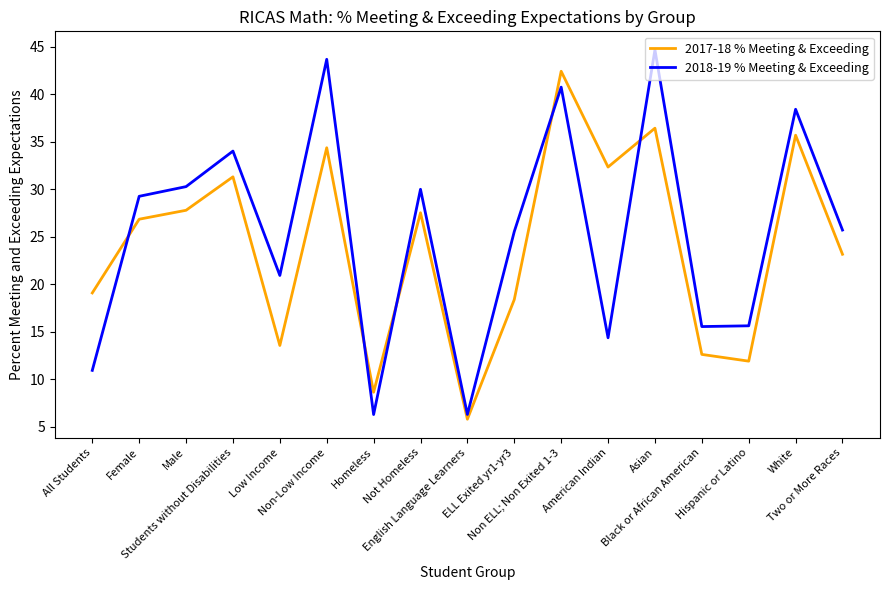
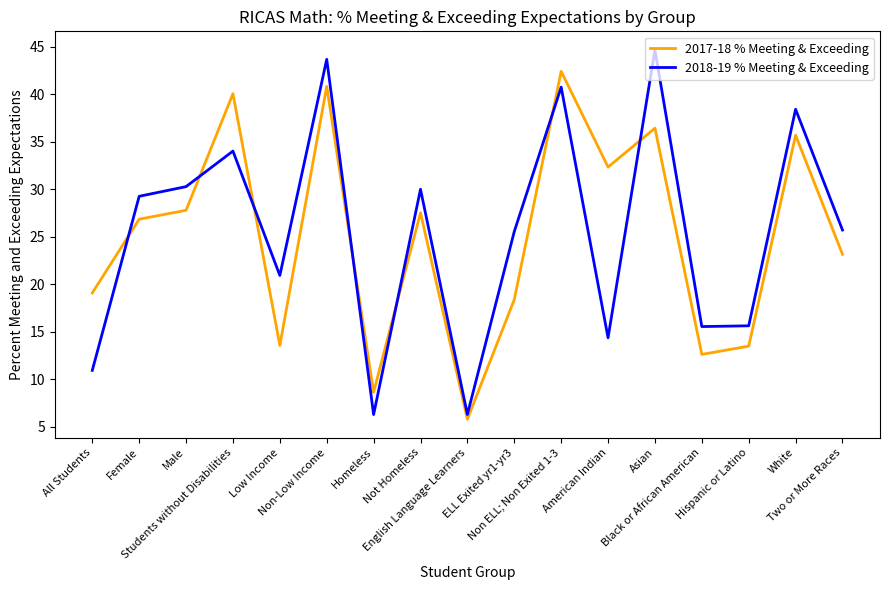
  {
    "2017-18 % Meeting & Exceeding": {
      "All Students": 19,
      "Female": 27,
      "Male": 28,
-     "Students without Disabilities": 31,
+     "Students without Disabilities": 40,
      "Low Income": 14,
-     "Non-Low Income": 34,
+     "Non-Low Income": 41,
      "Homeless": 9,
      "Not Homeless": 28,
      "English Language Learners": 6,
      "ELL Exited yr1-yr3": 18,
      "Non ELL; Non Exited 1-3": 42,
      "American Indian": 32,
      "Asian": 36,
      "Black or African American": 13,
-     "Hispanic or Latino": 12,
+     "Hispanic or Latino": 13,
      "White": 36,
      "Two or More Races": 23
    },
    "2018-19 % Meeting & Exceeding": {
      "All Students": 11,
      "Female": 29,
      "Male": 30,
      "Students without Disabilities": 34,
      "Low Income": 21,
      "Non-Low Income": 44,
      "Homeless": 6,
      "Not Homeless": 30,
      "English Language Learners": 6,
      "ELL Exited yr1-yr3": 26,
      "Non ELL; Non Exited 1-3": 41,
      "American Indian": 14,
      "Black or African American": 16,
      "Hispanic or Latino": 16,
      "White": 38,
      "Two or More Races": 26
    }
  }
